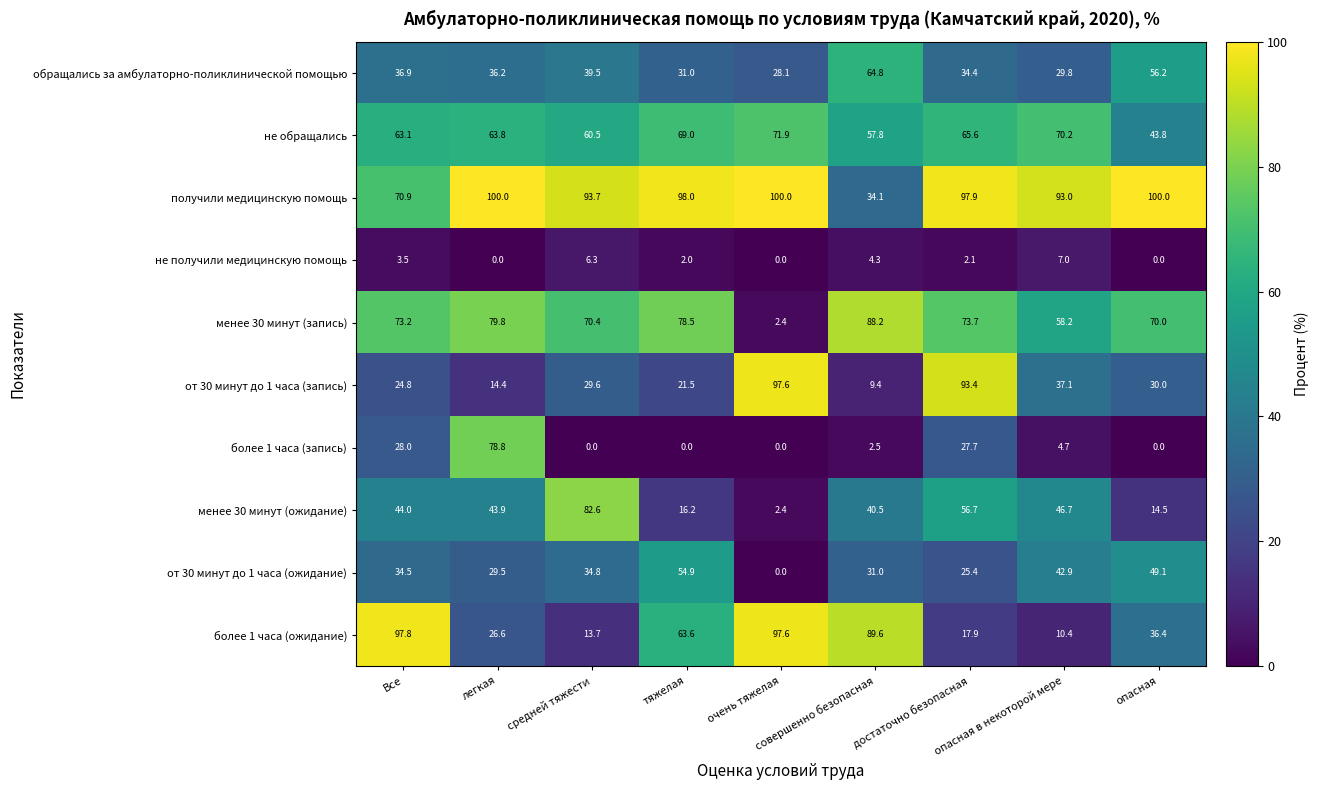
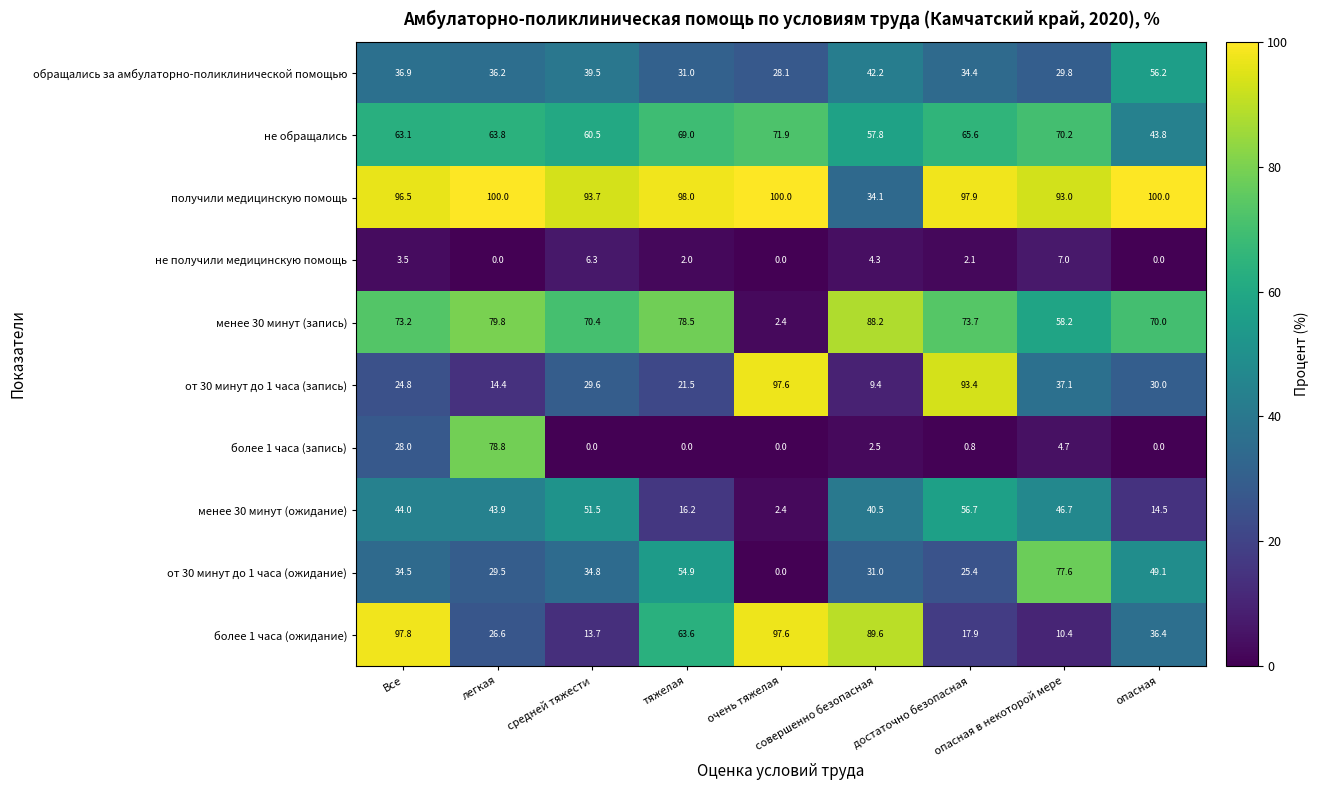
  {
    "обращались за амбулаторно-поликлинической помощью": {
      "Все": 36.9,
      "легкая": 36.2,
      "средней тяжести": 39.5,
      "тяжелая": 31.0,
      "очень тяжелая": 28.1,
-     "совершенно безопасная": 64.8,
+     "совершенно безопасная": 42.2,
      "достаточно безопасная": 34.4,
      "опасная в некоторой мере": 29.8,
      "опасная": 56.2
    },
    "не обращались": {
      "Все": 63.1,
      "легкая": 63.8,
      "средней тяжести": 60.5,
      "тяжелая": 69.0,
      "очень тяжелая": 71.9,
      "совершенно безопасная": 57.8,
      "достаточно безопасная": 65.6,
      "опасная в некоторой мере": 70.2,
      "опасная": 43.8
    },
    "получили медицинскую помощь": {
-     "Все": 70.9,
+     "Все": 96.5,
      "легкая": 100.0,
      "средней тяжести": 93.7,
      "тяжелая": 98.0,
      "очень тяжелая": 100.0,
      "совершенно безопасная": 34.1,
      "достаточно безопасная": 97.9,
      "опасная в некоторой мере": 93.0,
      "опасная": 100.0
    },
    "не получили медицинскую помощь": {
      "Все": 3.5,
      "легкая": 0.0,
      "средней тяжести": 6.3,
      "тяжелая": 2.0,
      "очень тяжелая": 0.0,
      "совершенно безопасная": 4.3,
      "достаточно безопасная": 2.1,
      "опасная в некоторой мере": 7.0,
      "опасная": 0.0
    },
    "менее 30 минут (запись)": {
      "Все": 73.2,
      "легкая": 79.8,
      "средней тяжести": 70.4,
      "тяжелая": 78.5,
      "очень тяжелая": 2.4,
      "совершенно безопасная": 88.2,
      "достаточно безопасная": 73.7,
      "опасная в некоторой мере": 58.2,
      "опасная": 70.0
    },
    "от 30 минут до 1 часа (запись)": {
      "Все": 24.8,
      "легкая": 14.4,
      "средней тяжести": 29.6,
      "тяжелая": 21.5,
      "очень тяжелая": 97.6,
      "совершенно безопасная": 9.4,
      "достаточно безопасная": 93.4,
      "опасная в некоторой мере": 37.1,
      "опасная": 30.0
    },
    "более 1 часа (запись)": {
      "Все": 28.0,
      "легкая": 78.8,
      "средней тяжести": 0.0,
      "тяжелая": 0.0,
      "очень тяжелая": 0.0,
      "совершенно безопасная": 2.5,
-     "достаточно безопасная": 27.7,
+     "достаточно безопасная": 0.8,
      "опасная в некоторой мере": 4.7,
      "опасная": 0.0
    },
    "менее 30 минут (ожидание)": {
      "Все": 44.0,
      "легкая": 43.9,
-     "средней тяжести": 82.6,
+     "средней тяжести": 51.5,
      "тяжелая": 16.2,
      "очень тяжелая": 2.4,
      "совершенно безопасная": 40.5,
      "достаточно безопасная": 56.7,
      "опасная в некоторой мере": 46.7,
      "опасная": 14.5
    },
    "от 30 минут до 1 часа (ожидание)": {
      "Все": 34.5,
      "легкая": 29.5,
      "средней тяжести": 34.8,
      "тяжелая": 54.9,
      "очень тяжелая": 0.0,
      "совершенно безопасная": 31.0,
      "достаточно безопасная": 25.4,
-     "опасная в некоторой мере": 42.9,
+     "опасная в некоторой мере": 77.6,
      "опасная": 49.1
    },
    "более 1 часа (ожидание)": {
      "Все": 97.8,
      "легкая": 26.6,
      "средней тяжести": 13.7,
      "тяжелая": 63.6,
      "очень тяжелая": 97.6,
      "совершенно безопасная": 89.6,
      "достаточно безопасная": 17.9,
      "опасная в некоторой мере": 10.4,
      "опасная": 36.4
    }
  }
